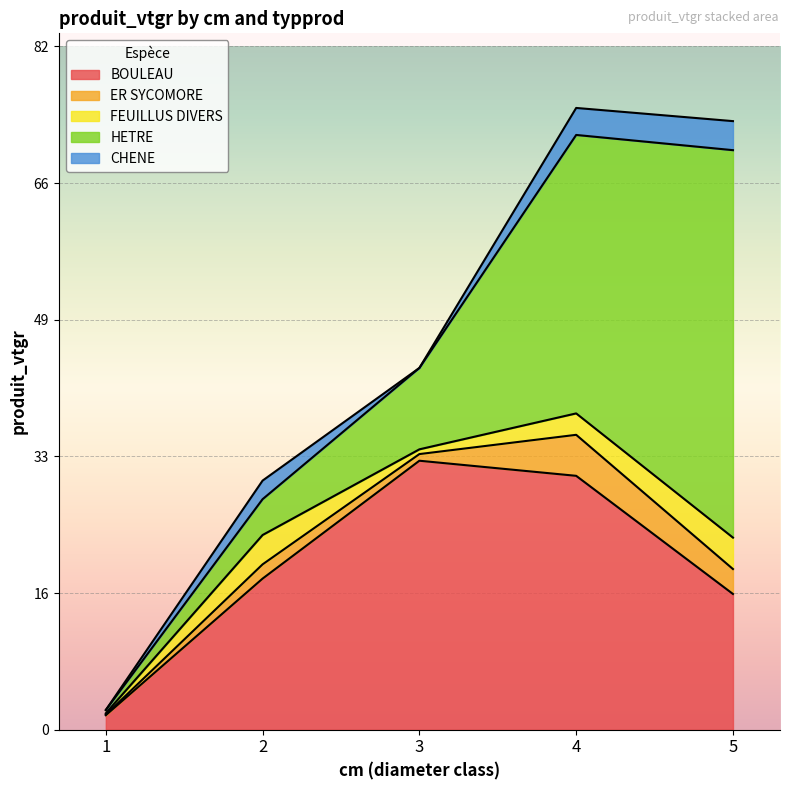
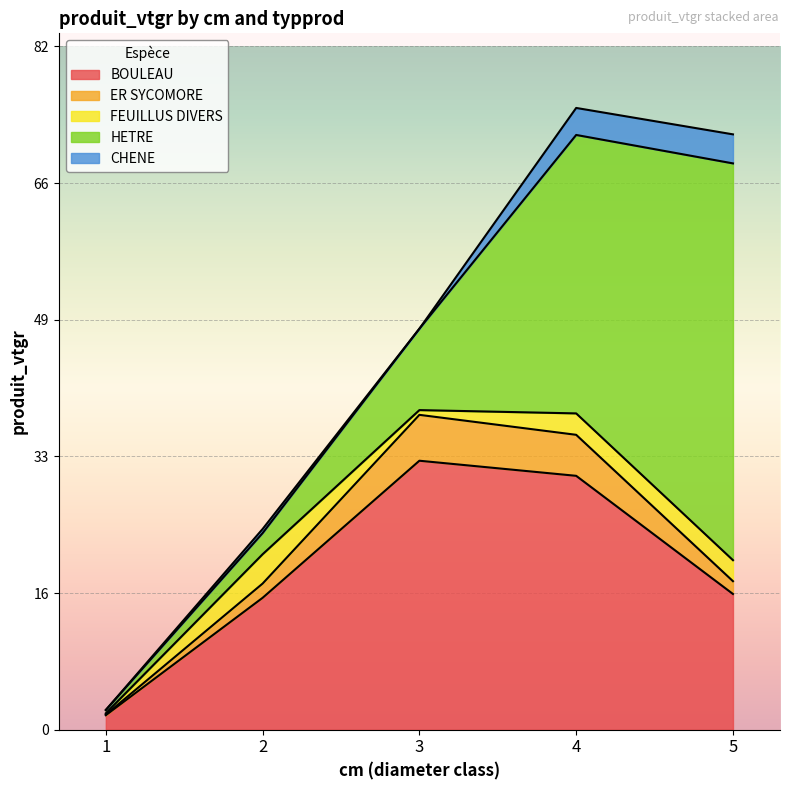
  {
    "BOULEAU": {
-     "2": 18,
+     "2": 16,
      "3": 32,
      "4": 30,
      "5": 16
    },
    "ER SYCOMORE": {
      "2": 2,
-     "3": 1,
+     "3": 6,
      "4": 5,
-     "5": 3
+     "5": 2
    },
    "FEUILLUS DIVERS": {
      "2": 4,
      "3": 1,
      "4": 3,
-     "5": 4
+     "5": 3
    },
    "HETRE": {
-     "2": 4,
+     "2": 3,
      "4": 33,
-     "5": 47
+     "5": 48
    },
    "CHENE": {
-     "2": 2,
+     "2": 0,
      "4": 3,
      "5": 3
    }
  }
